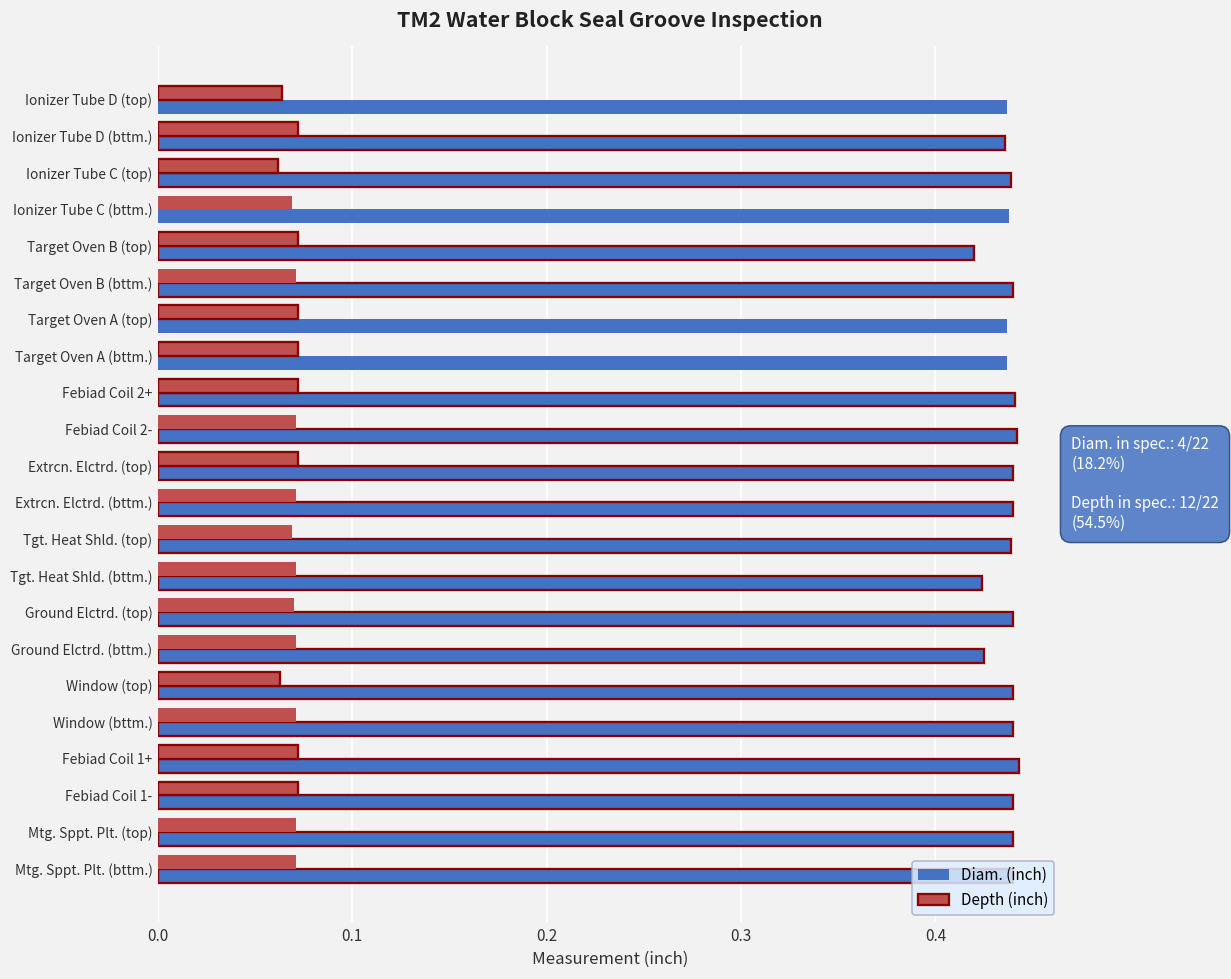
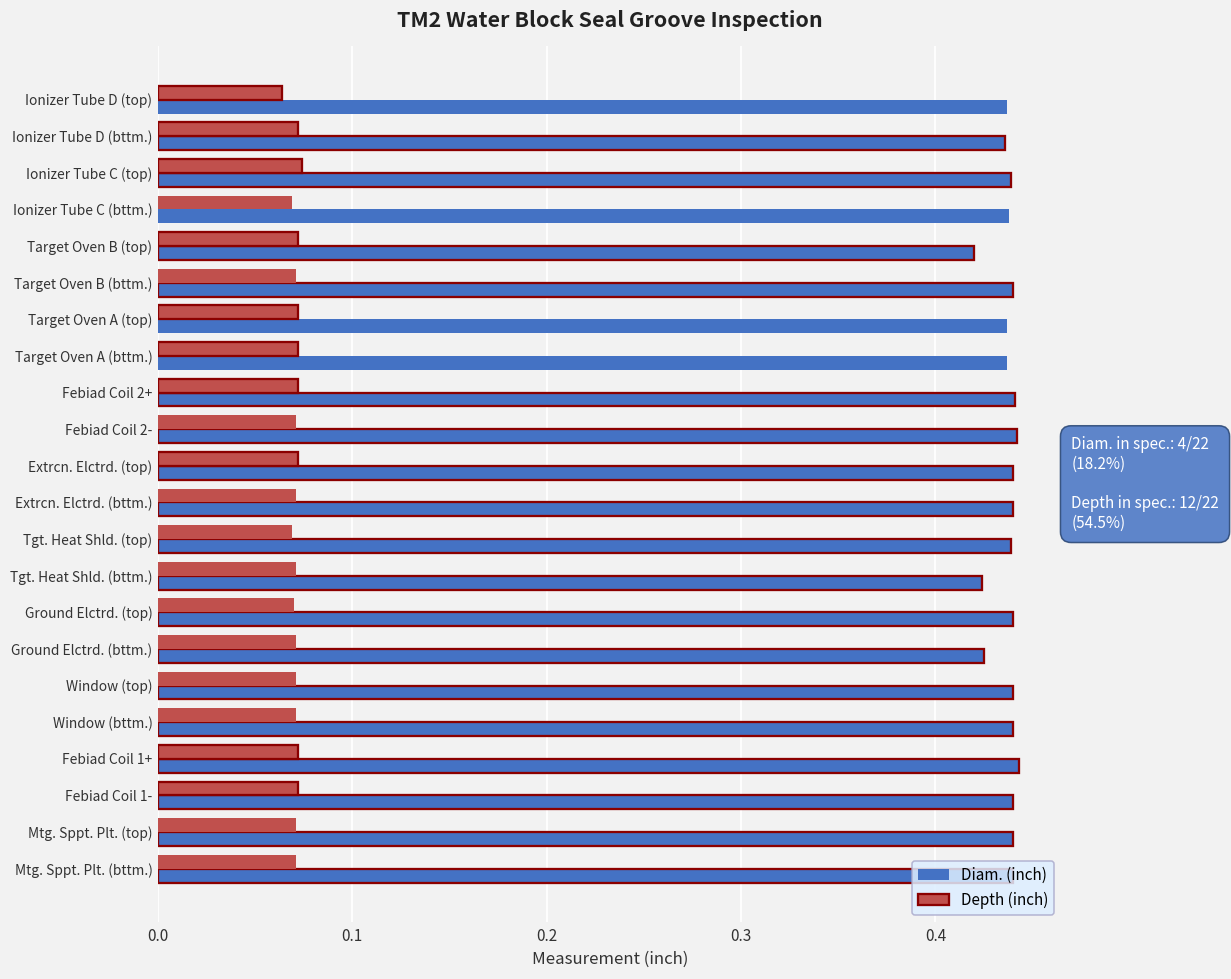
  {
    "Diam. (inch)": {
      "Ionizer Tube D (top)": 0.437,
      "Ionizer Tube D (bttm.)": 0.436,
      "Ionizer Tube C (top)": 0.439,
      "Ionizer Tube C (bttm.)": 0.438,
      "Target Oven B (top)": 0.420,
      "Target Oven B (bttm.)": 0.440,
      "Target Oven A (top)": 0.437,
      "Target Oven A (bttm.)": 0.437,
      "Febiad Coil 2+": 0.441,
      "Febiad Coil 2-": 0.442,
      "Extrcn. Elctrd. (top)": 0.440,
      "Extrcn. Elctrd. (bttm.)": 0.440,
      "Tgt. Heat Shld. (top)": 0.439,
      "Tgt. Heat Shld. (bttm.)": 0.424,
      "Ground Elctrd. (top)": 0.440,
      "Ground Elctrd. (bttm.)": 0.425,
      "Window (top)": 0.440,
      "Window (bttm.)": 0.440,
      "Febiad Coil 1+": 0.443,
      "Febiad Coil 1-": 0.440,
      "Mtg. Sppt. Plt. (top)": 0.440
    },
    "Depth (inch)": {
      "Ionizer Tube D (top)": 0.064,
      "Ionizer Tube D (bttm.)": 0.072,
-     "Ionizer Tube C (top)": 0.062,
+     "Ionizer Tube C (top)": 0.074,
      "Ionizer Tube C (bttm.)": 0.069,
      "Target Oven B (top)": 0.072,
      "Target Oven B (bttm.)": 0.071,
      "Target Oven A (top)": 0.072,
      "Target Oven A (bttm.)": 0.072,
      "Febiad Coil 2+": 0.072,
      "Febiad Coil 2-": 0.071,
      "Extrcn. Elctrd. (top)": 0.072,
      "Extrcn. Elctrd. (bttm.)": 0.071,
      "Tgt. Heat Shld. (top)": 0.069,
      "Tgt. Heat Shld. (bttm.)": 0.071,
      "Ground Elctrd. (top)": 0.070,
      "Ground Elctrd. (bttm.)": 0.071,
-     "Window (top)": 0.063,
+     "Window (top)": 0.071,
      "Window (bttm.)": 0.071,
      "Febiad Coil 1+": 0.072,
      "Febiad Coil 1-": 0.072,
      "Mtg. Sppt. Plt. (top)": 0.071,
      "Mtg. Sppt. Plt. (bttm.)": 0.071
    }
  }
